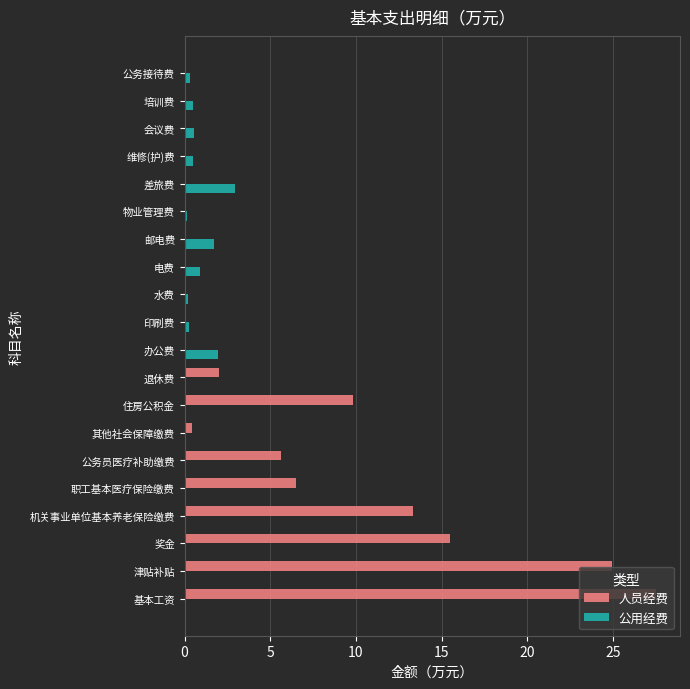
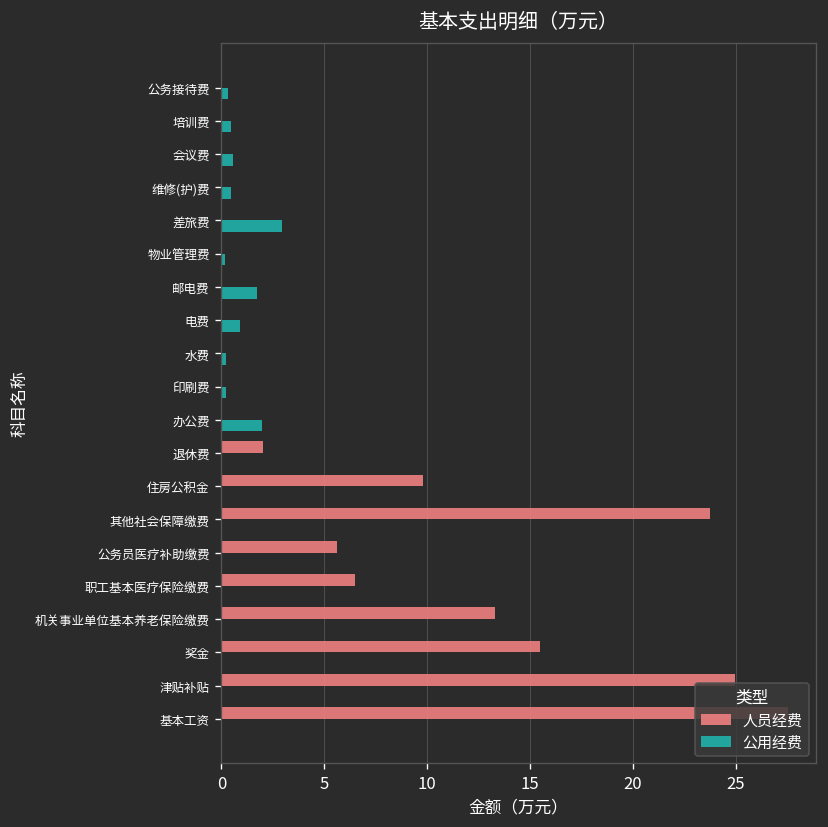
  {
    "人员经费": {
      "公务接待费": 0.0,
      "培训费": 0.0,
      "会议费": 0.0,
      "维修(护)费": 0.0,
      "差旅费": 0.0,
      "物业管理费": 0.0,
      "邮电费": 0.0,
      "电费": 0.0,
      "水费": 0.0,
      "印刷费": 0.0,
      "办公费": 0.0,
      "退休费": 2.0,
      "住房公积金": 9.8,
-     "其他社会保障缴费": 0.4,
+     "其他社会保障缴费": 23.8,
      "公务员医疗补助缴费": 5.6,
      "职工基本医疗保险缴费": 6.5,
      "机关事业单位基本养老保险缴费": 13.3,
      "奖金": 15.5,
      "津贴补贴": 25.0
    },
    "公用经费": {
      "公务接待费": 0.3,
      "培训费": 0.5,
      "会议费": 0.6,
      "维修(护)费": 0.5,
      "差旅费": 3.0,
      "物业管理费": 0.2,
      "邮电费": 1.7,
      "电费": 0.9,
      "水费": 0.2,
      "印刷费": 0.2,
      "办公费": 2.0,
      "退休费": 0.0,
      "住房公积金": 0.0,
      "其他社会保障缴费": 0.0,
      "公务员医疗补助缴费": 0.0,
      "职工基本医疗保险缴费": 0.0,
      "机关事业单位基本养老保险缴费": 0.0,
      "奖金": 0.0,
      "津贴补贴": 0.0,
      "基本工资": 0.0
    }
  }
